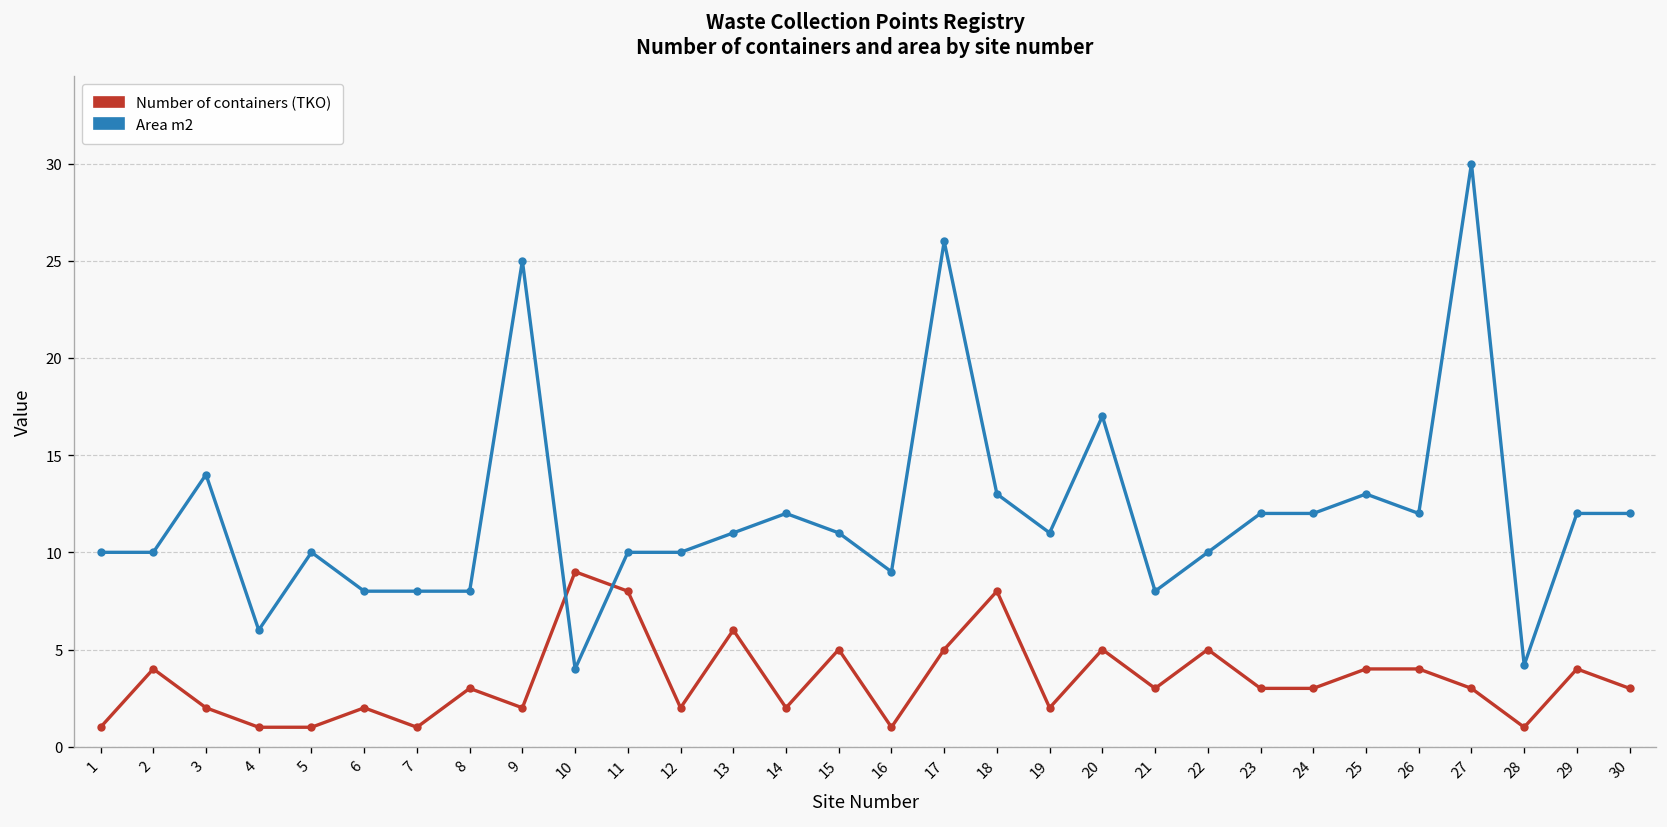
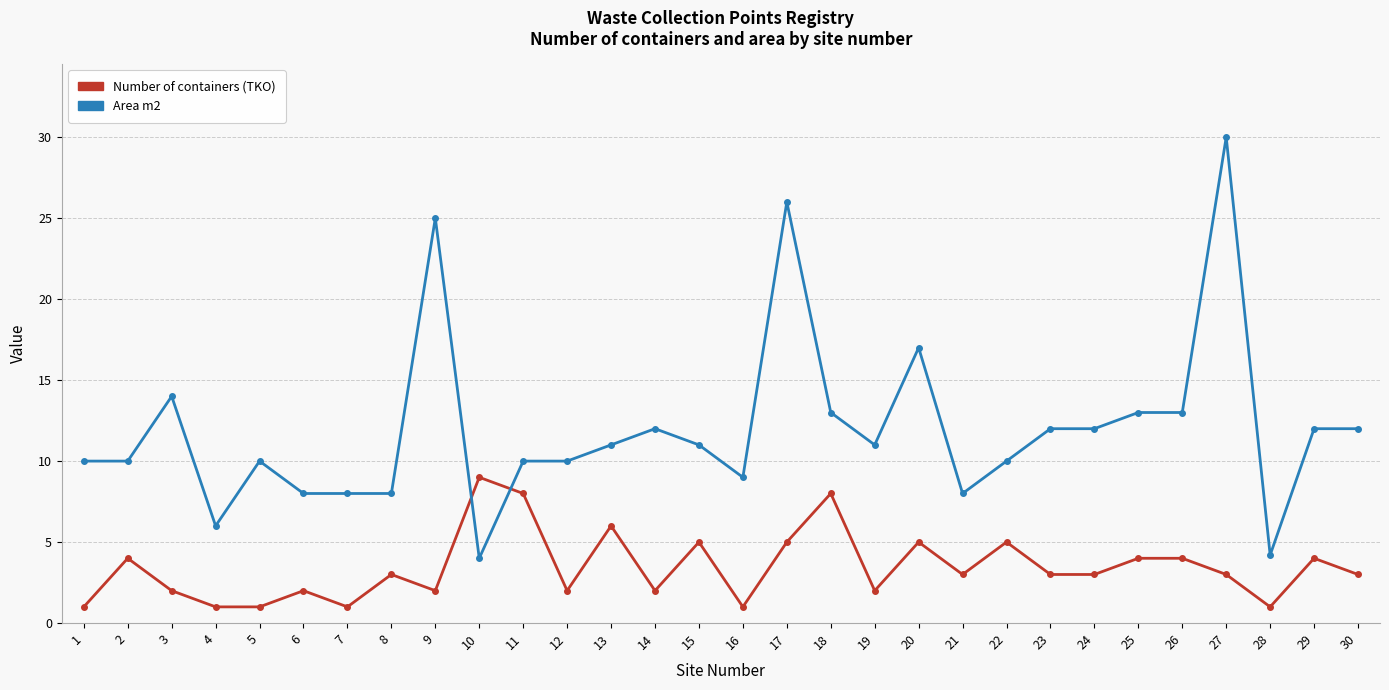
  {
    "Number of containers (TKO)": {
      "1": 1,
      "2": 4,
      "3": 2,
      "4": 1,
      "5": 1,
      "6": 2,
      "7": 1,
      "8": 3,
      "9": 2,
      "10": 9,
      "11": 8,
      "12": 2,
      "13": 6,
      "14": 2,
      "15": 5,
      "16": 1,
      "17": 5,
      "18": 8,
      "19": 2,
      "20": 5,
      "21": 3,
      "22": 5,
      "23": 3,
      "24": 3,
      "25": 4,
      "26": 4,
      "27": 3,
      "28": 1,
      "29": 4,
      "30": 3
    },
    "Area m2": {
      "1": 10,
      "2": 10,
      "3": 14,
      "4": 6,
      "5": 10,
      "6": 8,
      "7": 8,
      "8": 8,
      "9": 25,
      "10": 4,
      "11": 10,
      "12": 10,
      "13": 11,
      "14": 12,
      "15": 11,
      "16": 9,
      "17": 26,
      "18": 13,
      "19": 11,
      "20": 17,
      "21": 8,
      "22": 10,
      "23": 12,
      "24": 12,
      "25": 13,
-     "26": 12,
+     "26": 13,
      "27": 30,
      "28": 4.2,
      "29": 12,
      "30": 12
    }
  }
